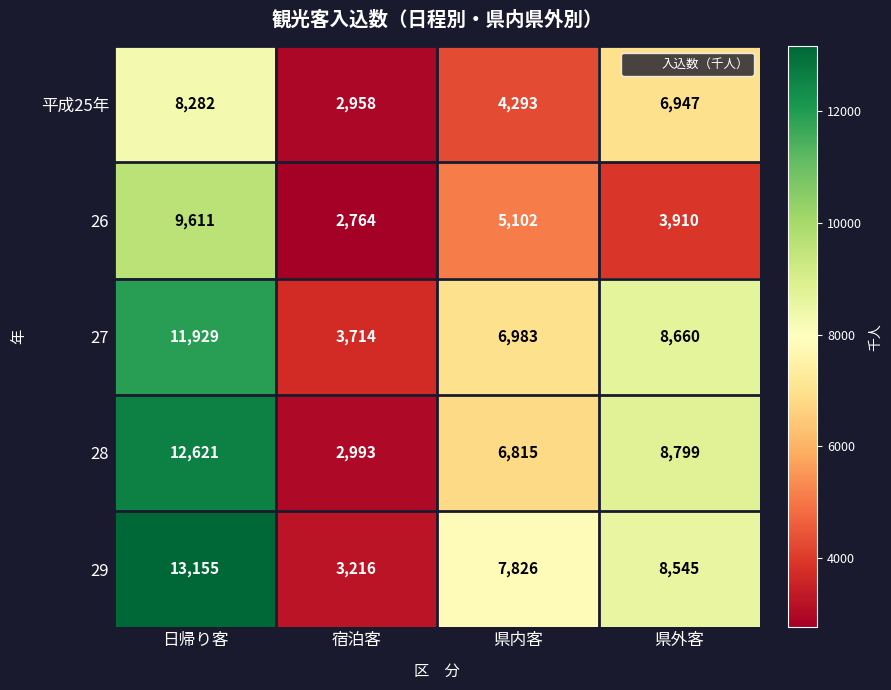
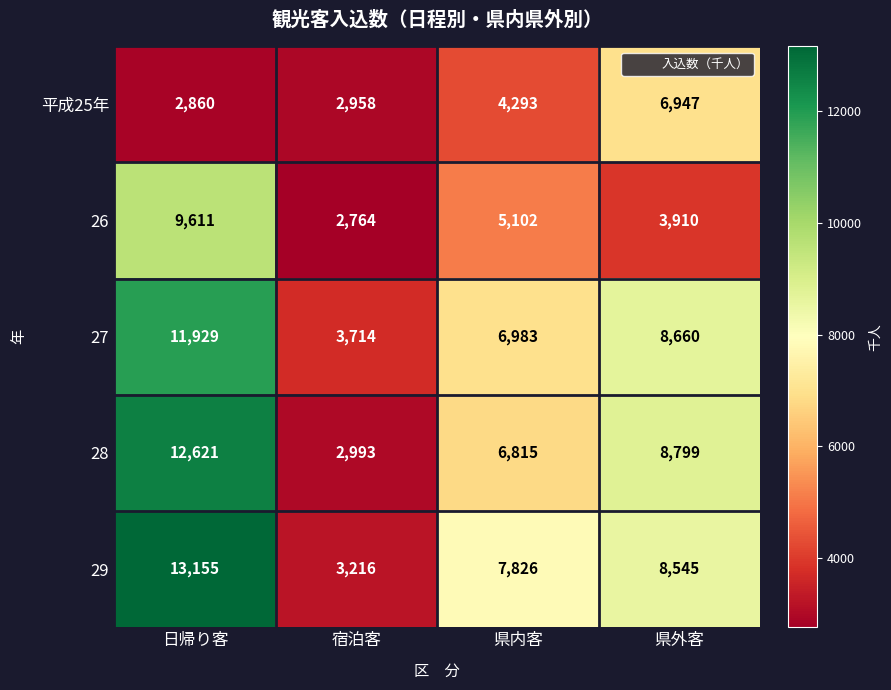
  {
    "平成25年": {
-     "日帰り客": "8,282",
+     "日帰り客": "2,860",
      "宿泊客": "2,958",
      "県内客": "4,293",
      "県外客": "6,947"
    },
    "26": {
      "日帰り客": "9,611",
      "宿泊客": "2,764",
      "県内客": "5,102",
      "県外客": "3,910"
    },
    "27": {
      "日帰り客": "11,929",
      "宿泊客": "3,714",
      "県内客": "6,983",
      "県外客": "8,660"
    },
    "28": {
      "日帰り客": "12,621",
      "宿泊客": "2,993",
      "県内客": "6,815",
      "県外客": "8,799"
    },
    "29": {
      "日帰り客": "13,155",
      "宿泊客": "3,216",
      "県内客": "7,826",
      "県外客": "8,545"
    }
  }
